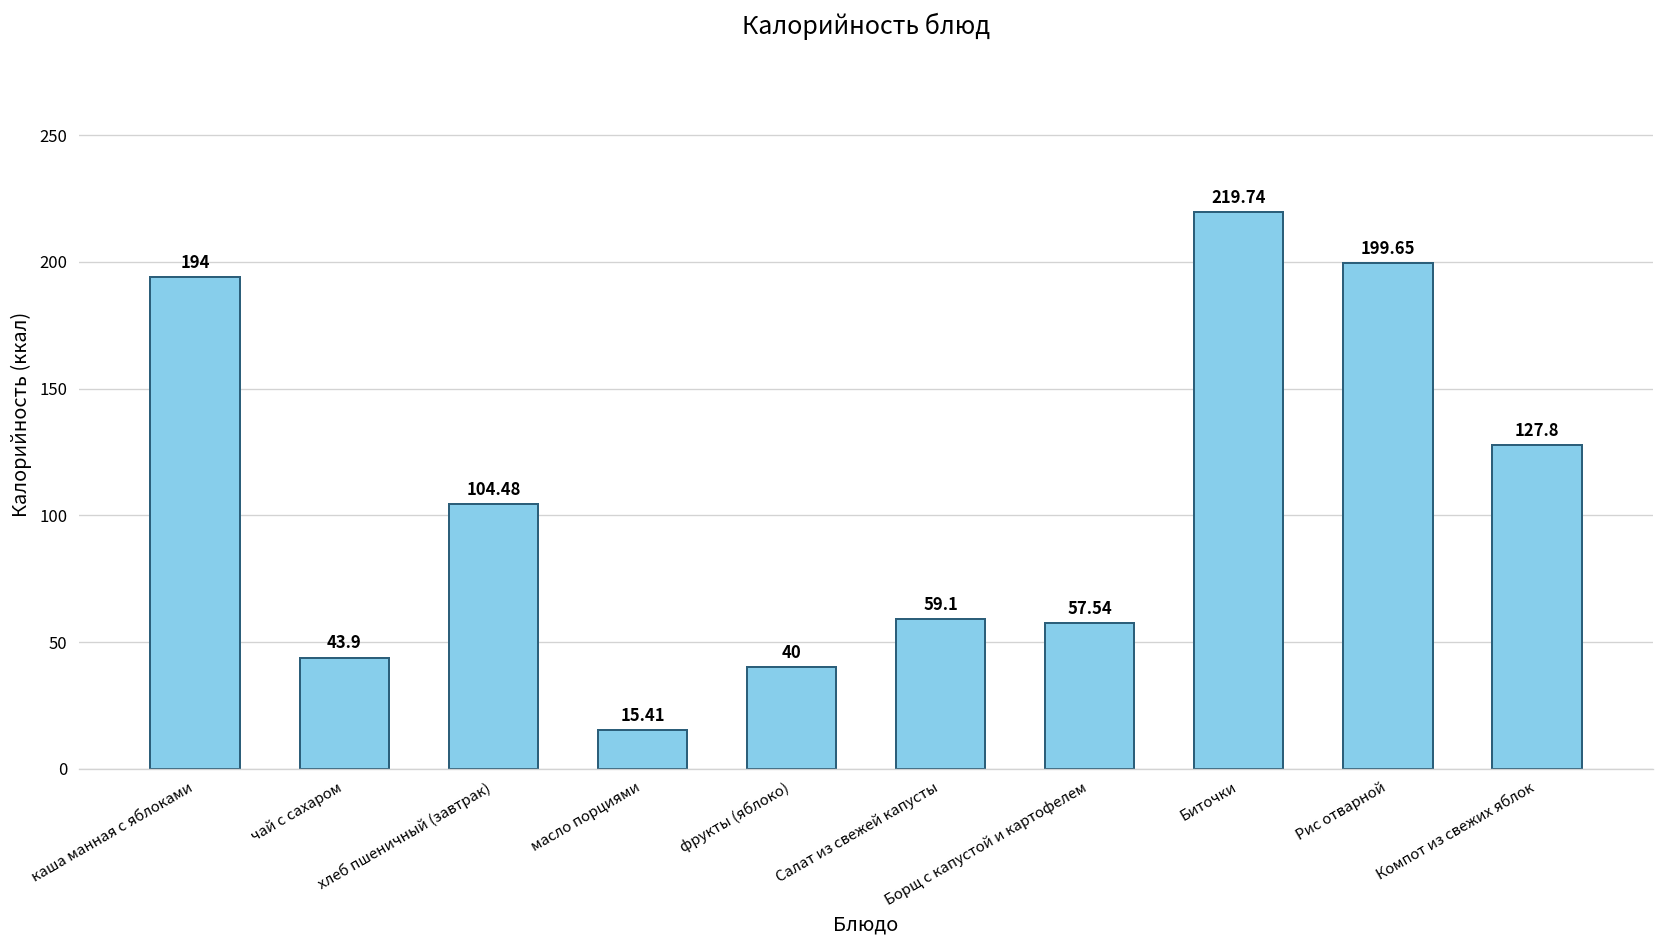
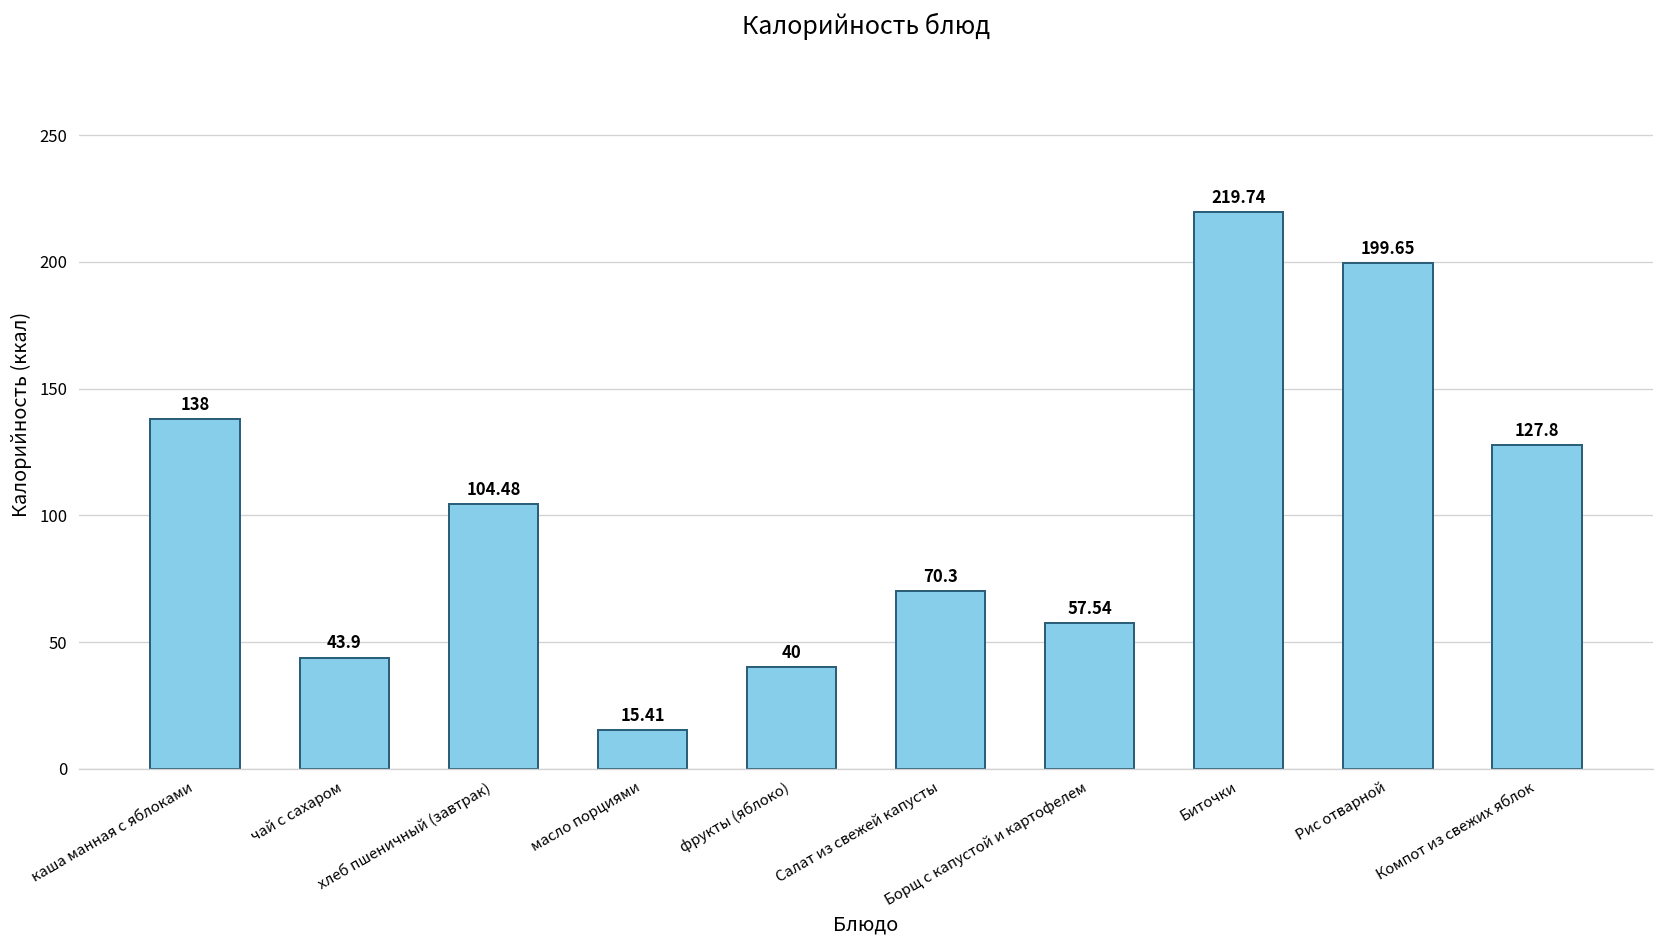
  {
-   "каша манная с яблоками": 194,
+   "каша манная с яблоками": 138,
    "чай с сахаром": 43.9,
    "хлеб пшеничный (завтрак)": 104.48,
    "масло порциями": 15.41,
    "фрукты (яблоко)": 40,
-   "Салат из свежей капусты": 59.1,
+   "Салат из свежей капусты": 70.3,
    "Борщ с капустой и картофелем": 57.54,
    "Биточки": 219.74,
    "Рис отварной": 199.65,
    "Компот из свежих яблок": 127.8
  }
